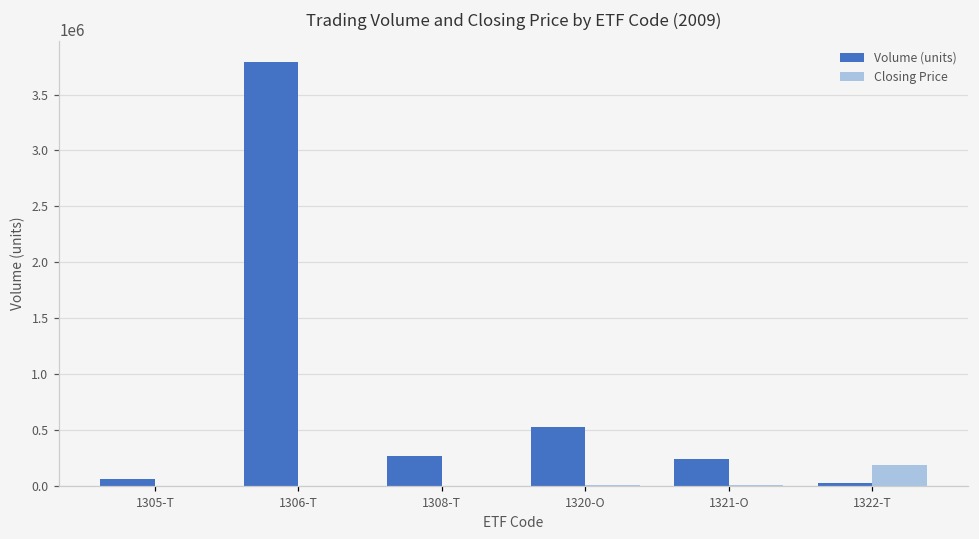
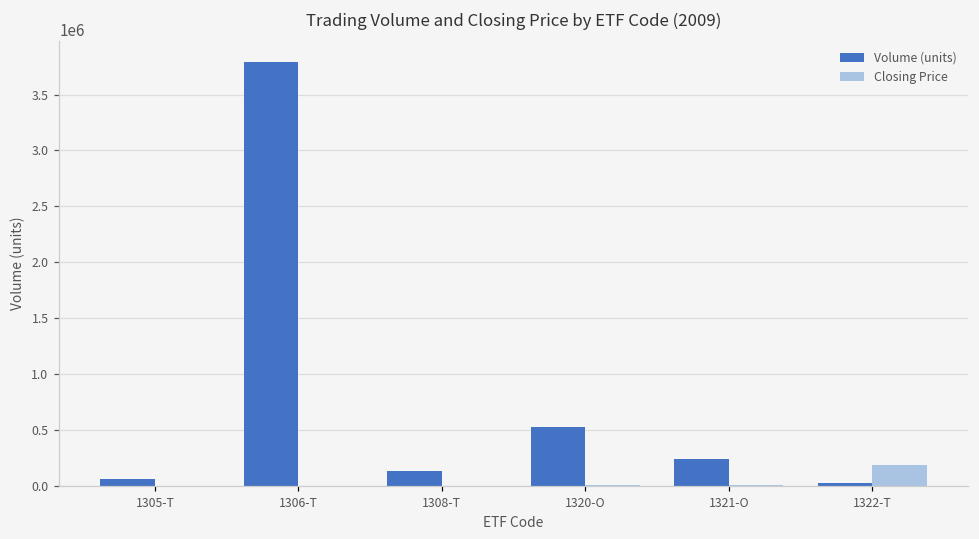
  {
    "Volume (units)": {
      "1305-T": 60000,
      "1306-T": 3790000,
-     "1308-T": 260000,
+     "1308-T": 140000,
      "1320-O": 520000,
      "1321-O": 240000,
      "1322-T": 30000
    },
    "Closing Price": {
      "1322-T": 180000
    }
  }
